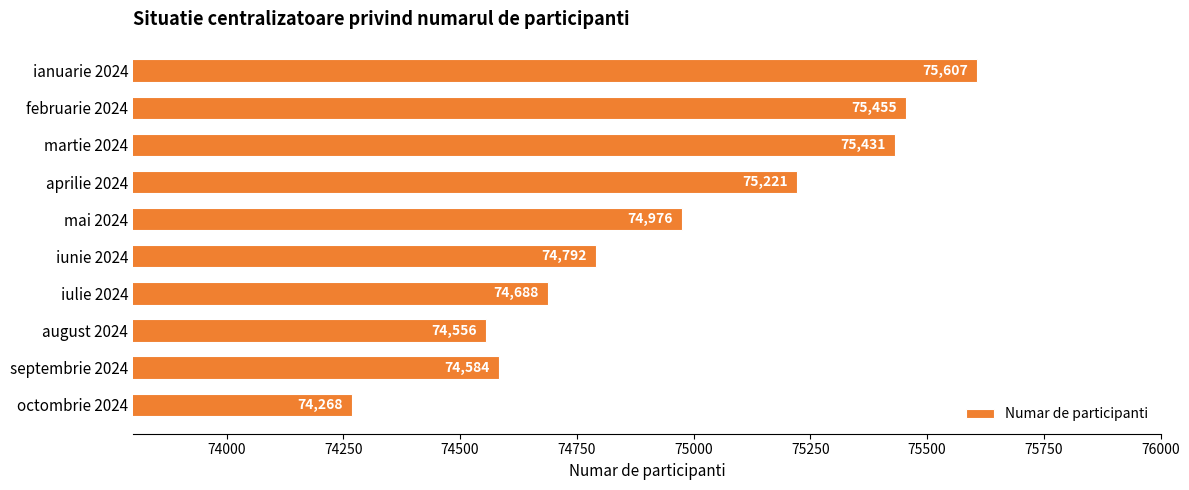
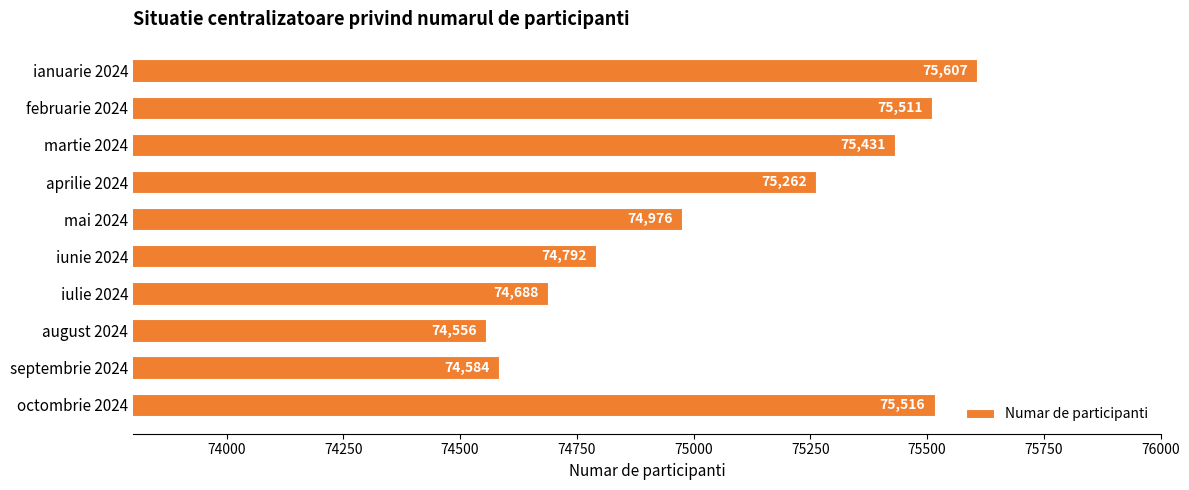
  {
    "ianuarie 2024": "75,607",
-   "februarie 2024": "75,455",
+   "februarie 2024": "75,511",
    "martie 2024": "75,431",
-   "aprilie 2024": "75,221",
+   "aprilie 2024": "75,262",
    "mai 2024": "74,976",
    "iunie 2024": "74,792",
    "iulie 2024": "74,688",
    "august 2024": "74,556",
    "septembrie 2024": "74,584",
-   "octombrie 2024": "74,268"
+   "octombrie 2024": "75,516"
  }
